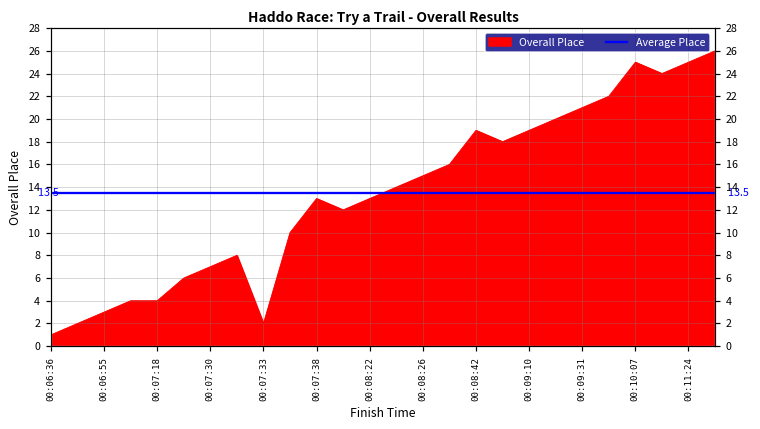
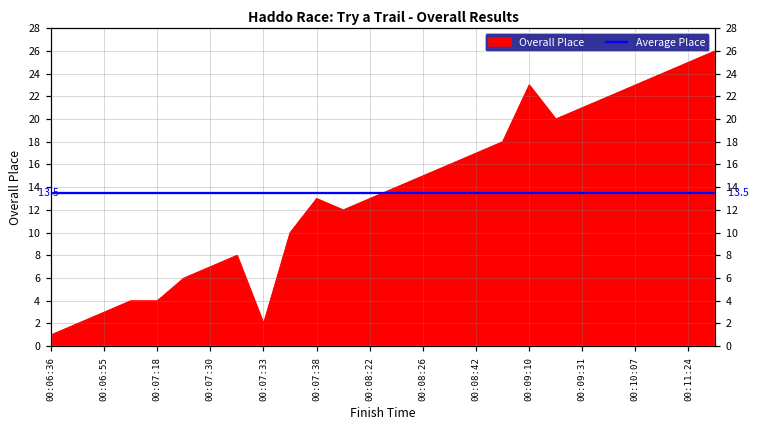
  {
    "Overall Place": {
      "00:06:36": 1,
      "00:06:55": 3,
      "00:07:18": 4,
      "00:07:30": 7,
      "00:07:33": 2,
      "00:07:38": 13,
      "00:08:22": 13,
-     "00:08:42": 19,
-     "00:09:10": 19,
+     "00:08:42": 17,
+     "00:09:10": 23,
      "00:09:31": 21,
-     "00:10:07": 25,
+     "00:10:07": 23,
      "00:11:24": 25
    },
    "Average Place": {
      "00:06:36": 13.5
    }
  }
